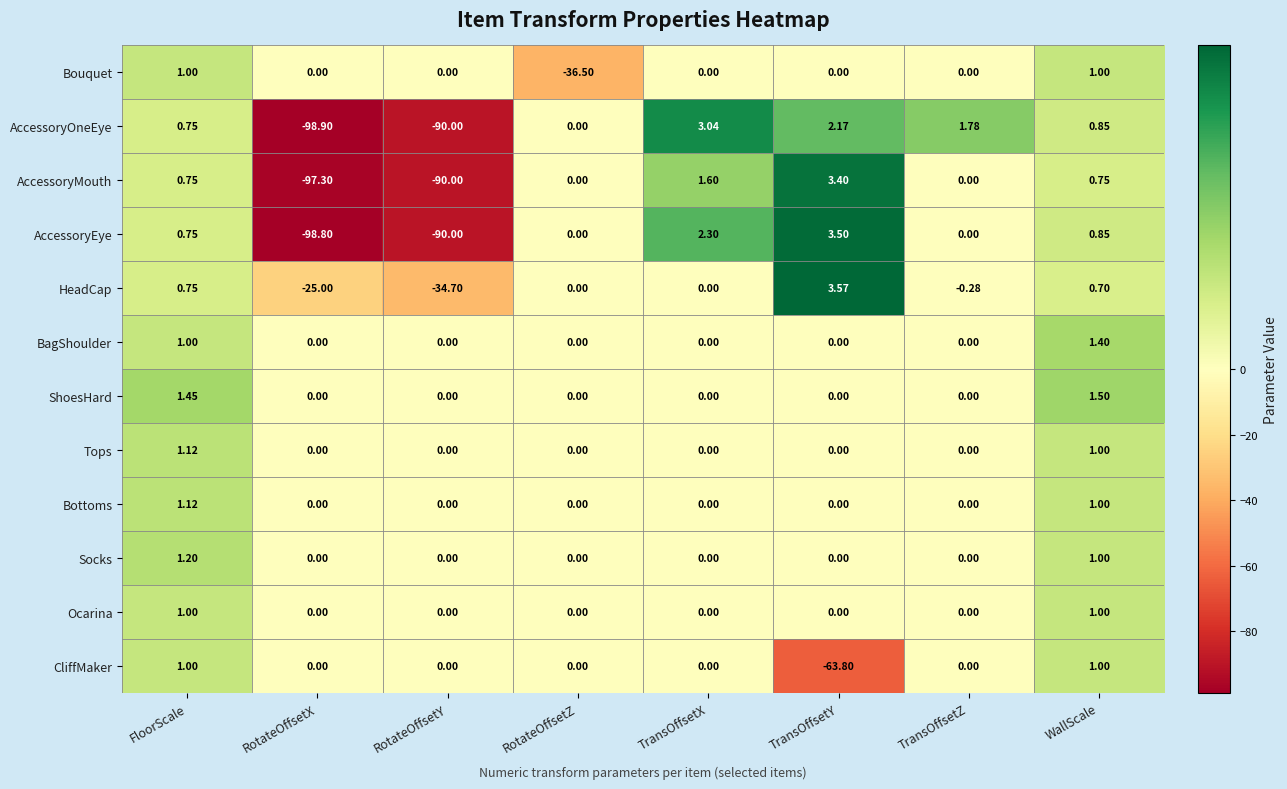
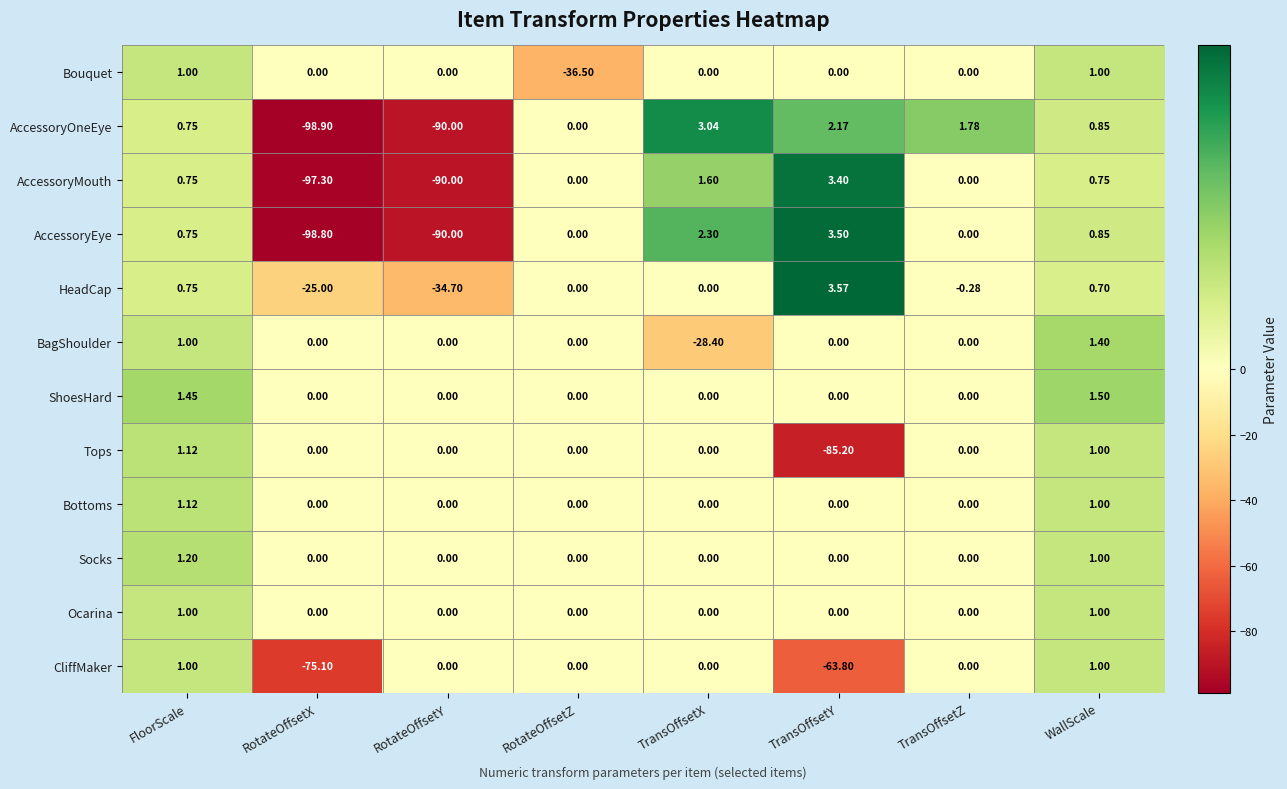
  {
    "Bouquet": {
      "FloorScale": 1.00,
      "RotateOffsetX": 0.00,
      "RotateOffsetY": 0.00,
      "RotateOffsetZ": -36.50,
      "TransOffsetX": 0.00,
      "TransOffsetY": 0.00,
      "TransOffsetZ": 0.00,
      "WallScale": 1.00
    },
    "AccessoryOneEye": {
      "FloorScale": 0.75,
      "RotateOffsetX": -98.90,
      "RotateOffsetY": -90.00,
      "RotateOffsetZ": 0.00,
      "TransOffsetX": 3.04,
      "TransOffsetY": 2.17,
      "TransOffsetZ": 1.78,
      "WallScale": 0.85
    },
    "AccessoryMouth": {
      "FloorScale": 0.75,
      "RotateOffsetX": -97.30,
      "RotateOffsetY": -90.00,
      "RotateOffsetZ": 0.00,
      "TransOffsetX": 1.60,
      "TransOffsetY": 3.40,
      "TransOffsetZ": 0.00,
      "WallScale": 0.75
    },
    "AccessoryEye": {
      "FloorScale": 0.75,
      "RotateOffsetX": -98.80,
      "RotateOffsetY": -90.00,
      "RotateOffsetZ": 0.00,
      "TransOffsetX": 2.30,
      "TransOffsetY": 3.50,
      "TransOffsetZ": 0.00,
      "WallScale": 0.85
    },
    "HeadCap": {
      "FloorScale": 0.75,
      "RotateOffsetX": -25.00,
      "RotateOffsetY": -34.70,
      "RotateOffsetZ": 0.00,
      "TransOffsetX": 0.00,
      "TransOffsetY": 3.57,
      "TransOffsetZ": -0.28,
      "WallScale": 0.70
    },
    "BagShoulder": {
      "FloorScale": 1.00,
      "RotateOffsetX": 0.00,
      "RotateOffsetY": 0.00,
      "RotateOffsetZ": 0.00,
-     "TransOffsetX": 0.00,
+     "TransOffsetX": -28.40,
      "TransOffsetY": 0.00,
      "TransOffsetZ": 0.00,
      "WallScale": 1.40
    },
    "ShoesHard": {
      "FloorScale": 1.45,
      "RotateOffsetX": 0.00,
      "RotateOffsetY": 0.00,
      "RotateOffsetZ": 0.00,
      "TransOffsetX": 0.00,
      "TransOffsetY": 0.00,
      "TransOffsetZ": 0.00,
      "WallScale": 1.50
    },
    "Tops": {
      "FloorScale": 1.12,
      "RotateOffsetX": 0.00,
      "RotateOffsetY": 0.00,
      "RotateOffsetZ": 0.00,
      "TransOffsetX": 0.00,
-     "TransOffsetY": 0.00,
+     "TransOffsetY": -85.20,
      "TransOffsetZ": 0.00,
      "WallScale": 1.00
    },
    "Bottoms": {
      "FloorScale": 1.12,
      "RotateOffsetX": 0.00,
      "RotateOffsetY": 0.00,
      "RotateOffsetZ": 0.00,
      "TransOffsetX": 0.00,
      "TransOffsetY": 0.00,
      "TransOffsetZ": 0.00,
      "WallScale": 1.00
    },
    "Socks": {
      "FloorScale": 1.20,
      "RotateOffsetX": 0.00,
      "RotateOffsetY": 0.00,
      "RotateOffsetZ": 0.00,
      "TransOffsetX": 0.00,
      "TransOffsetY": 0.00,
      "TransOffsetZ": 0.00,
      "WallScale": 1.00
    },
    "Ocarina": {
      "FloorScale": 1.00,
      "RotateOffsetX": 0.00,
      "RotateOffsetY": 0.00,
      "RotateOffsetZ": 0.00,
      "TransOffsetX": 0.00,
      "TransOffsetY": 0.00,
      "TransOffsetZ": 0.00,
      "WallScale": 1.00
    },
    "CliffMaker": {
      "FloorScale": 1.00,
-     "RotateOffsetX": 0.00,
+     "RotateOffsetX": -75.10,
      "RotateOffsetY": 0.00,
      "RotateOffsetZ": 0.00,
      "TransOffsetX": 0.00,
      "TransOffsetY": -63.80,
      "TransOffsetZ": 0.00,
      "WallScale": 1.00
    }
  }
